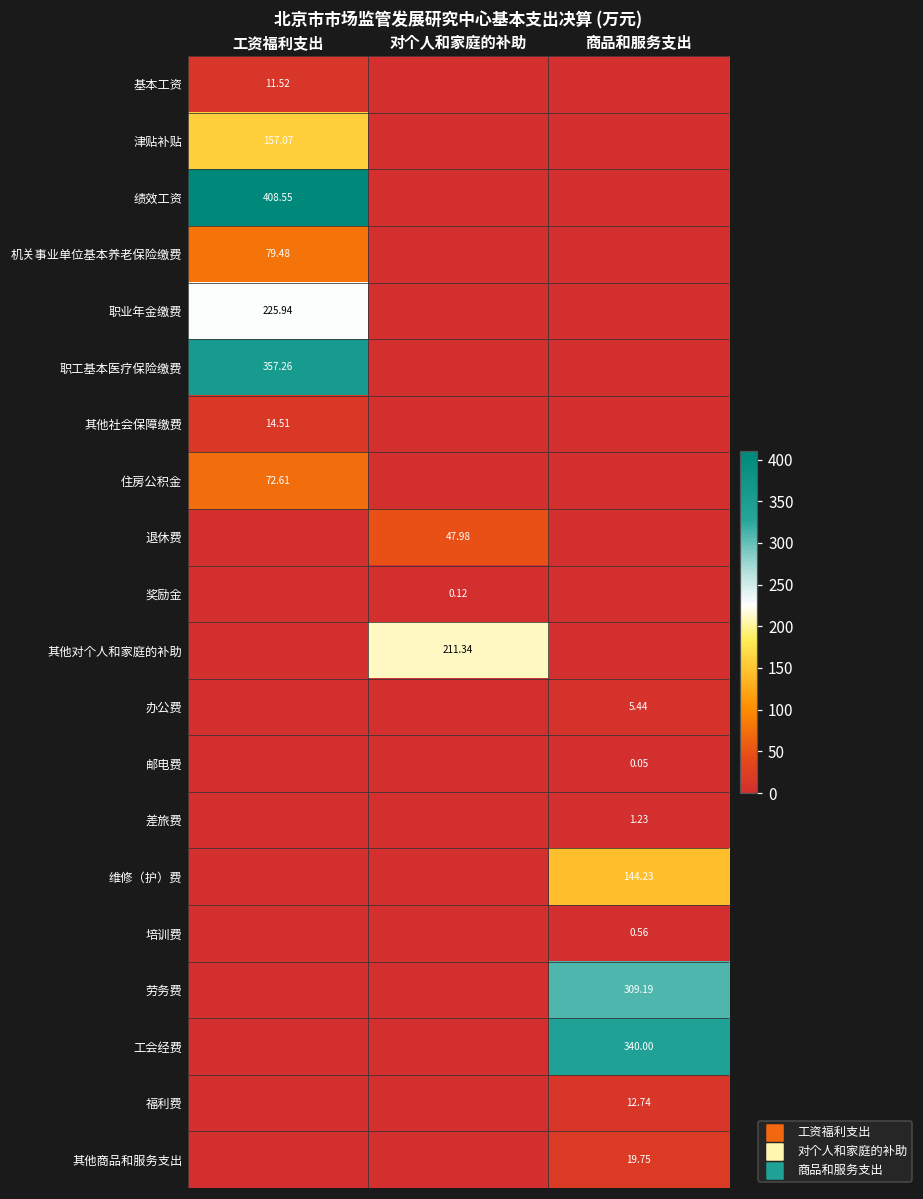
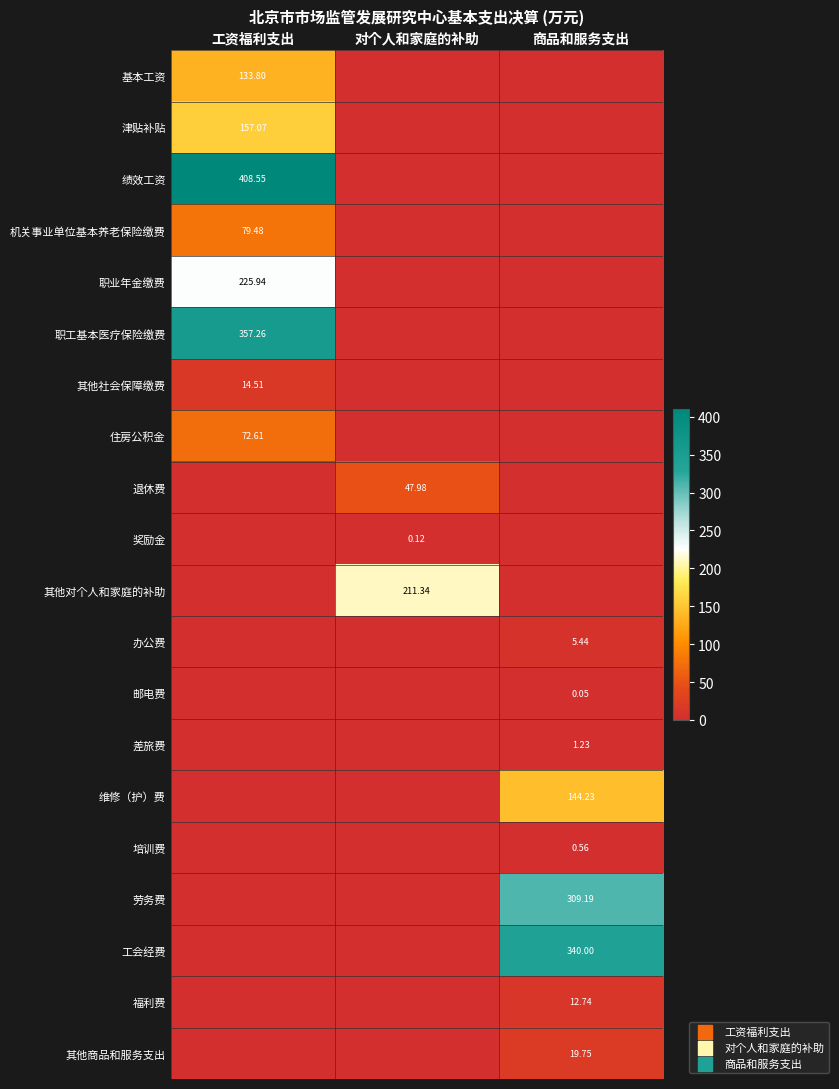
  {
    "基本工资": {
-     "工资福利支出": 11.52
+     "工资福利支出": 133.80
    },
    "津贴补贴": {
      "工资福利支出": 157.07
    },
    "绩效工资": {
      "工资福利支出": 408.55
    },
    "机关事业单位基本养老保险缴费": {
      "工资福利支出": 79.48
    },
    "职业年金缴费": {
      "工资福利支出": 225.94
    },
    "职工基本医疗保险缴费": {
      "工资福利支出": 357.26
    },
    "其他社会保障缴费": {
      "工资福利支出": 14.51
    },
    "住房公积金": {
      "工资福利支出": 72.61
    },
    "退休费": {
      "对个人和家庭的补助": 47.98
    },
    "奖励金": {
      "对个人和家庭的补助": 0.12
    },
    "其他对个人和家庭的补助": {
      "对个人和家庭的补助": 211.34
    },
    "办公费": {
      "商品和服务支出": 5.44
    },
    "邮电费": {
      "商品和服务支出": 0.05
    },
    "差旅费": {
      "商品和服务支出": 1.23
    },
    "维修（护）费": {
      "商品和服务支出": 144.23
    },
    "培训费": {
      "商品和服务支出": 0.56
    },
    "劳务费": {
      "商品和服务支出": 309.19
    },
    "工会经费": {
      "商品和服务支出": 340.00
    },
    "福利费": {
      "商品和服务支出": 12.74
    },
    "其他商品和服务支出": {
      "商品和服务支出": 19.75
    }
  }
